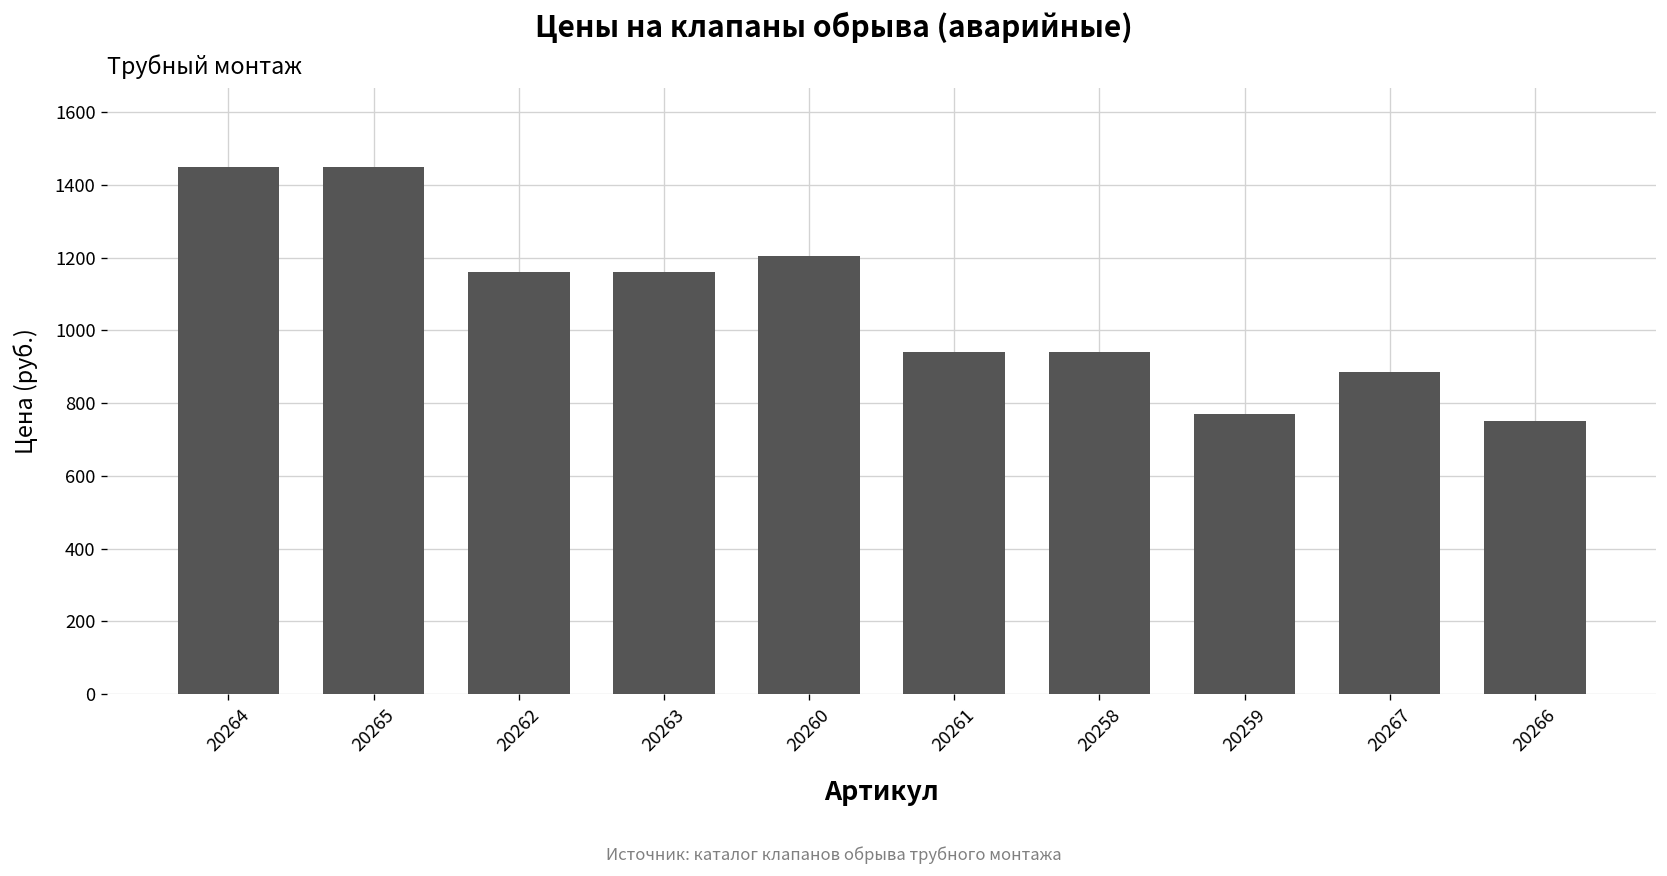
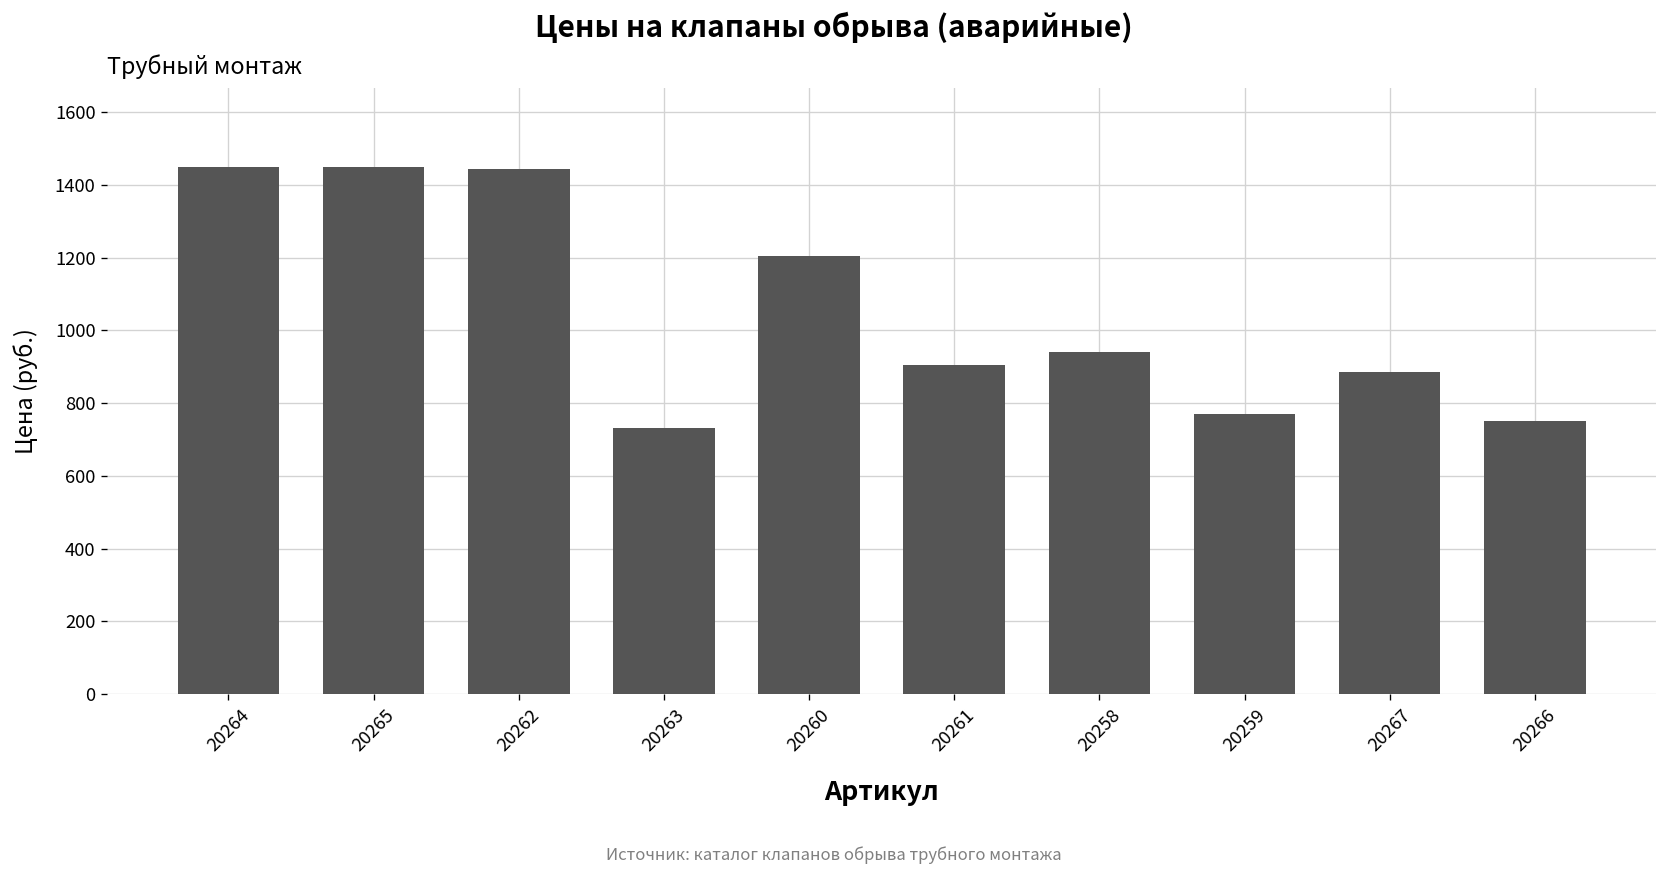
  {
    "20264": 1450,
    "20265": 1450,
-   "20262": 1160,
-   "20263": 1160,
+   "20262": 1450,
+   "20263": 730,
    "20260": 1210,
-   "20261": 940,
+   "20261": 910,
    "20258": 940,
    "20259": 770,
    "20267": 890,
    "20266": 750
  }
